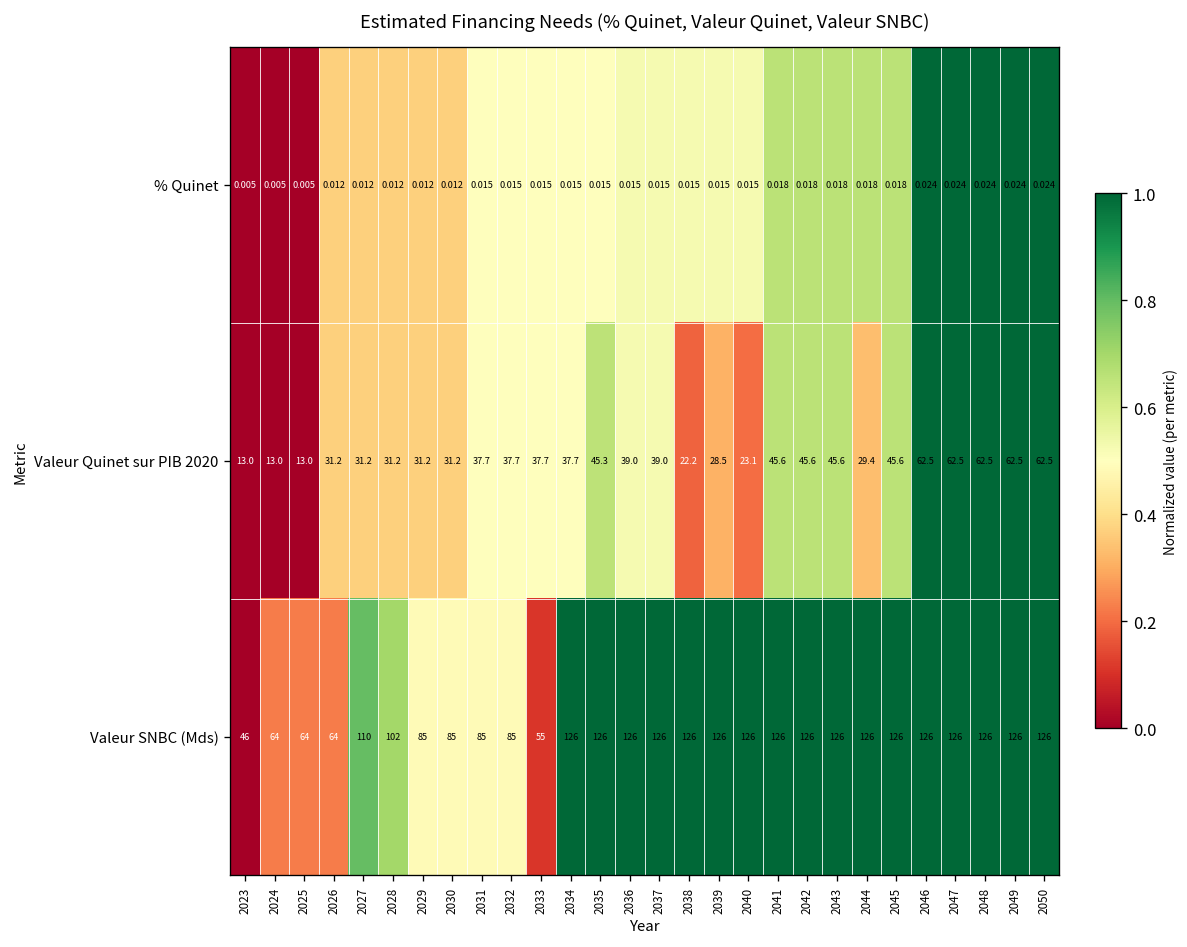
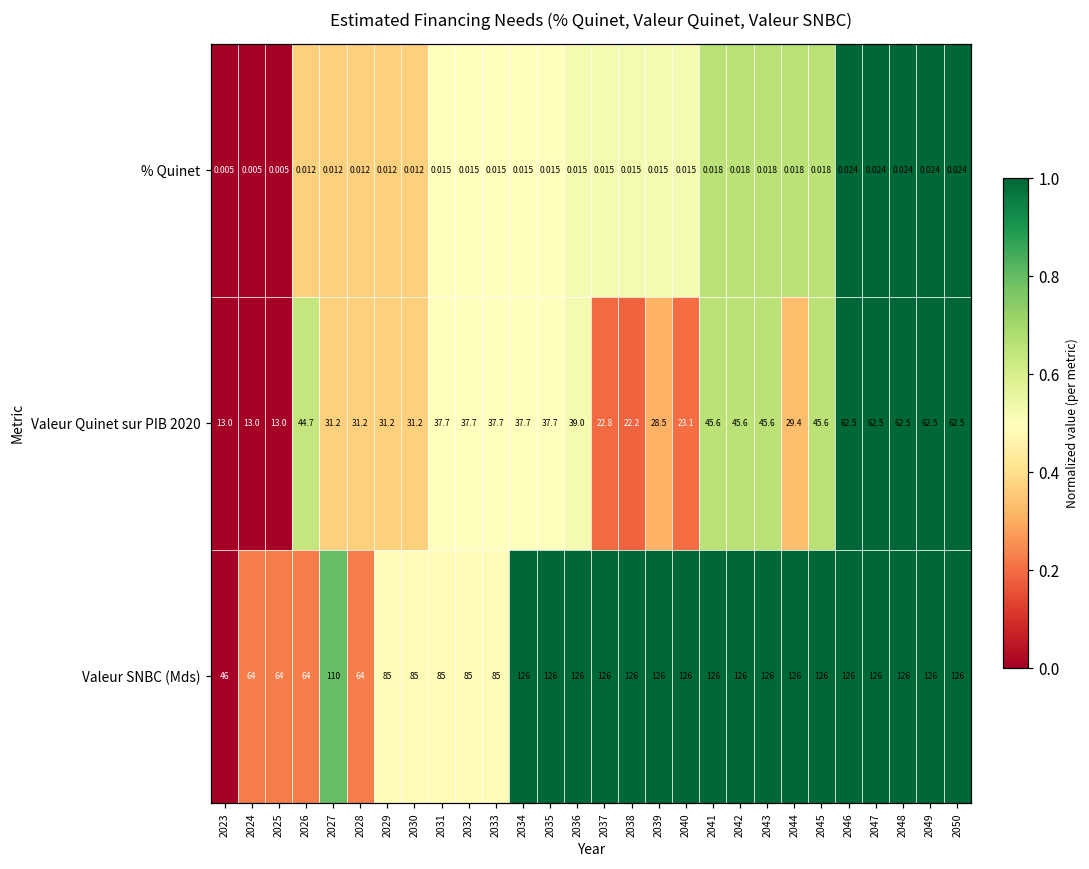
  {
    "% Quinet": {
      "2023": 0.005,
      "2024": 0.005,
      "2025": 0.005,
      "2026": 0.012,
      "2027": 0.012,
      "2028": 0.012,
      "2029": 0.012,
      "2030": 0.012,
      "2031": 0.015,
      "2032": 0.015,
      "2033": 0.015,
      "2034": 0.015,
      "2035": 0.015,
      "2036": 0.015,
      "2037": 0.015,
      "2038": 0.015,
      "2039": 0.015,
      "2040": 0.015,
      "2041": 0.018,
      "2042": 0.018,
      "2043": 0.018,
      "2044": 0.018,
      "2045": 0.018,
      "2046": 0.024,
      "2047": 0.024,
      "2048": 0.024,
      "2049": 0.024,
      "2050": 0.024
    },
    "Valeur Quinet sur PIB 2020": {
      "2023": 13.0,
      "2024": 13.0,
      "2025": 13.0,
-     "2026": 31.2,
+     "2026": 44.7,
      "2027": 31.2,
      "2028": 31.2,
      "2029": 31.2,
      "2030": 31.2,
      "2031": 37.7,
      "2032": 37.7,
      "2033": 37.7,
      "2034": 37.7,
-     "2035": 45.3,
+     "2035": 37.7,
      "2036": 39.0,
-     "2037": 39.0,
+     "2037": 22.8,
      "2038": 22.2,
      "2039": 28.5,
      "2040": 23.1,
      "2041": 45.6,
      "2042": 45.6,
      "2043": 45.6,
      "2044": 29.4,
      "2045": 45.6,
      "2046": 62.5,
      "2047": 62.5,
      "2048": 62.5,
      "2049": 62.5,
      "2050": 62.5
    },
    "Valeur SNBC (Mds)": {
      "2023": 46,
      "2024": 64,
      "2025": 64,
      "2026": 64,
      "2027": 110,
-     "2028": 102,
+     "2028": 64,
      "2029": 85,
      "2030": 85,
      "2031": 85,
      "2032": 85,
-     "2033": 55,
+     "2033": 85,
      "2034": 126,
      "2035": 126,
      "2036": 126,
      "2037": 126,
      "2038": 126,
      "2039": 126,
      "2040": 126,
      "2041": 126,
      "2042": 126,
      "2043": 126,
      "2044": 126,
      "2045": 126,
      "2046": 126,
      "2047": 126,
      "2048": 126,
      "2049": 126,
      "2050": 126
    }
  }
